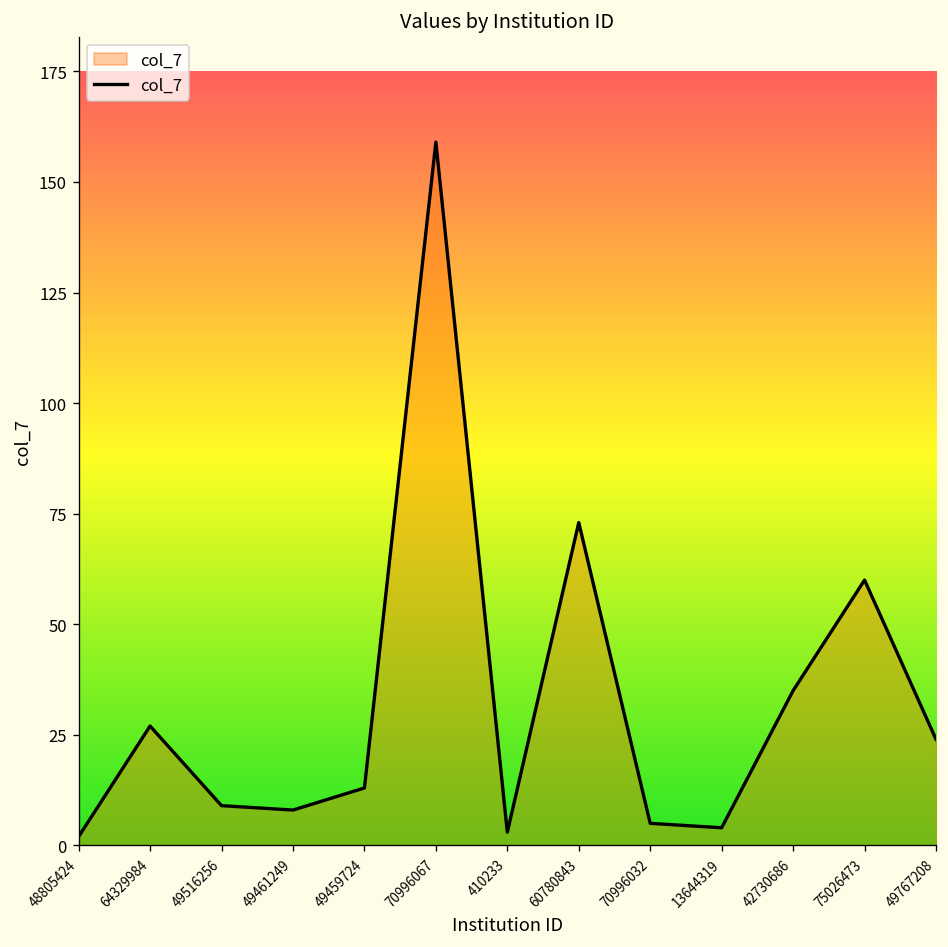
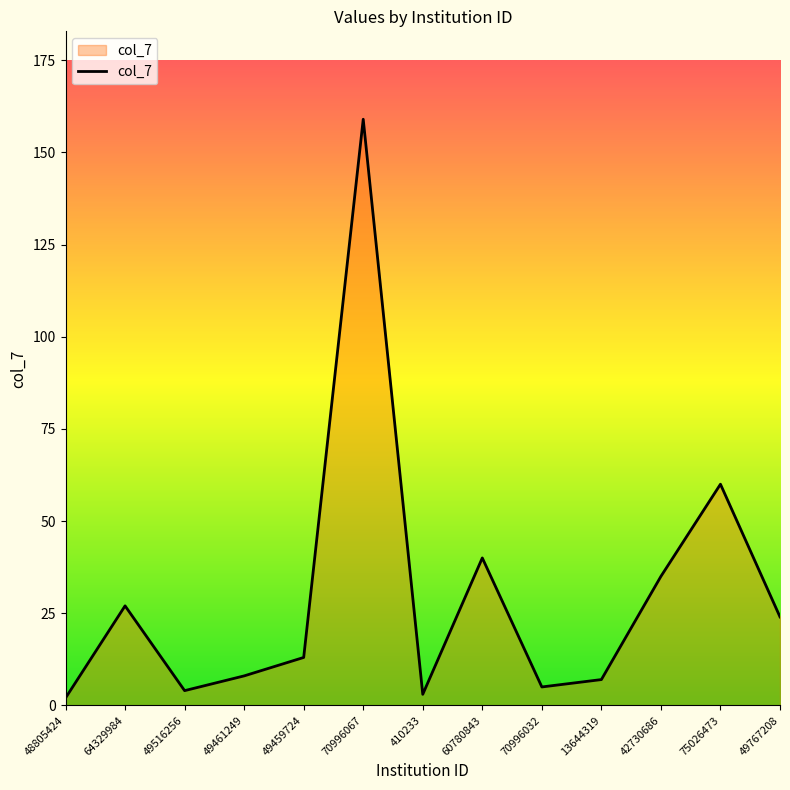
  {
    "48805424": 2,
    "64329984": 27,
-   "49516256": 9,
+   "49516256": 4,
    "49461249": 8,
    "49459724": 13,
    "70996067": 159,
    "410233": 3,
-   "60780843": 73,
+   "60780843": 40,
    "70996032": 5,
-   "13644319": 4,
+   "13644319": 7,
    "42730686": 35,
    "75026473": 60,
    "49767208": 24
  }
